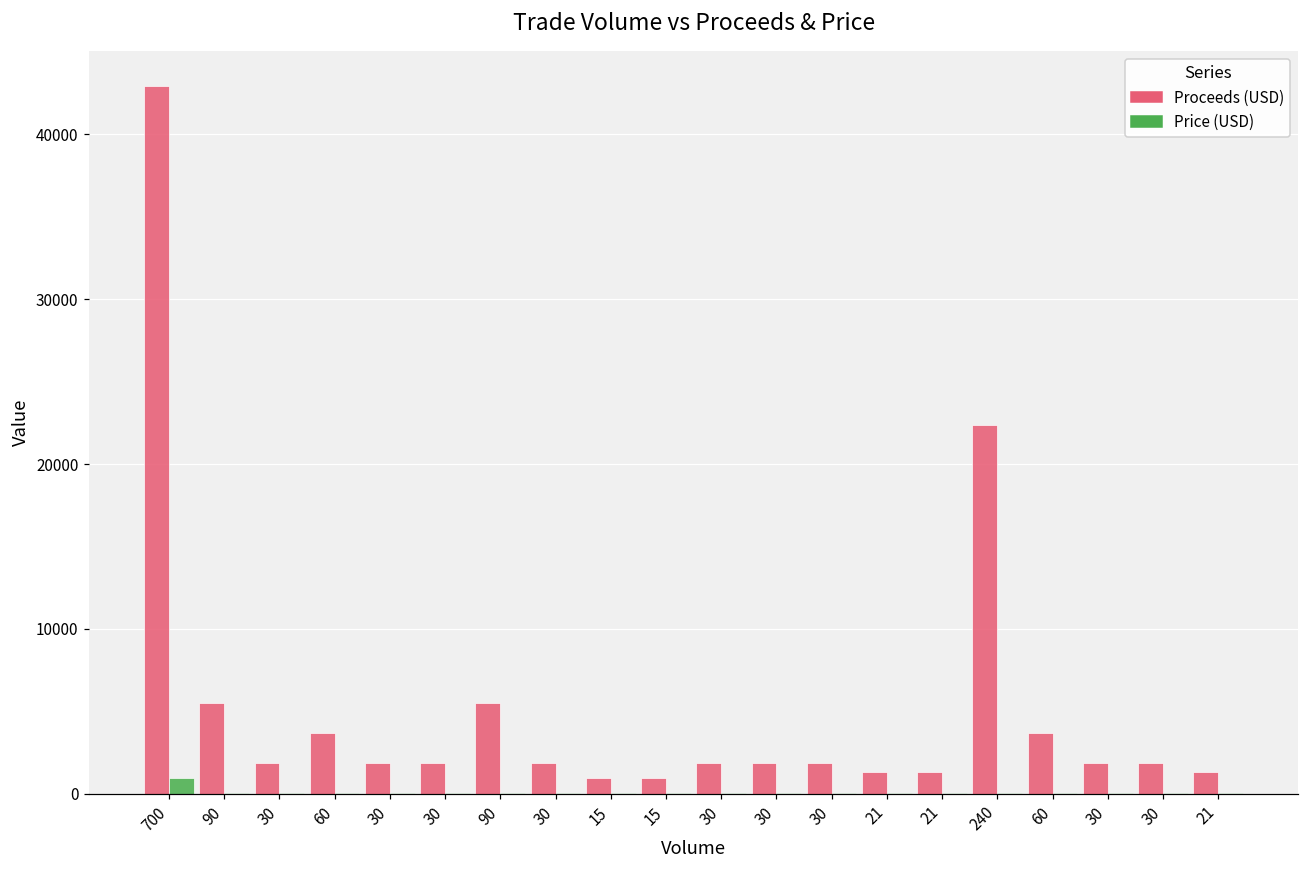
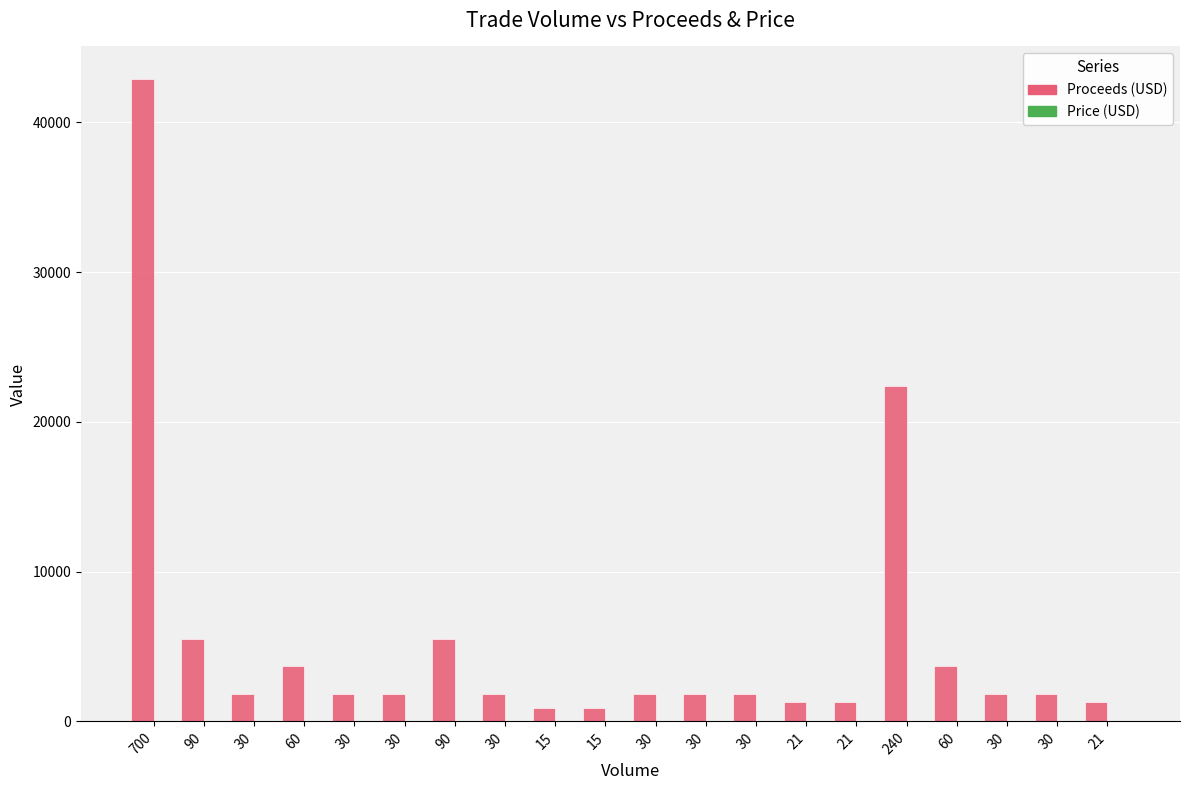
  {
    "Proceeds (USD)": {
      "700": 42900,
      "240": 22400
    },
    "Price (USD)": {
-     "700": 900
+     "700": 100
    }
  }
